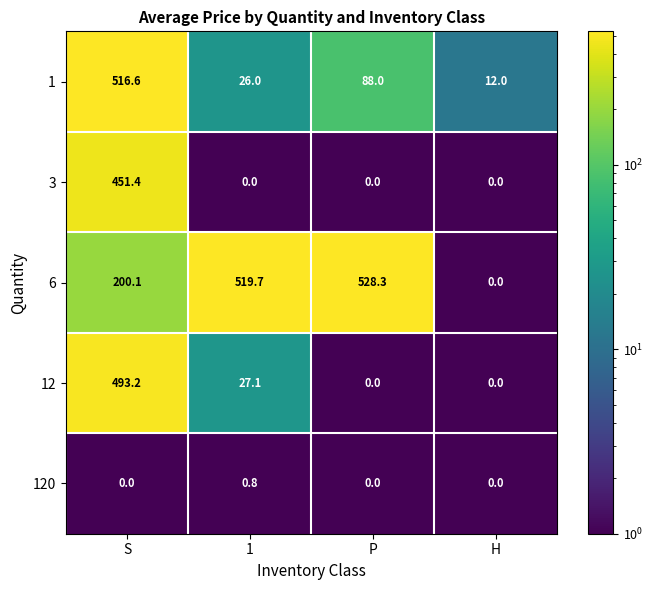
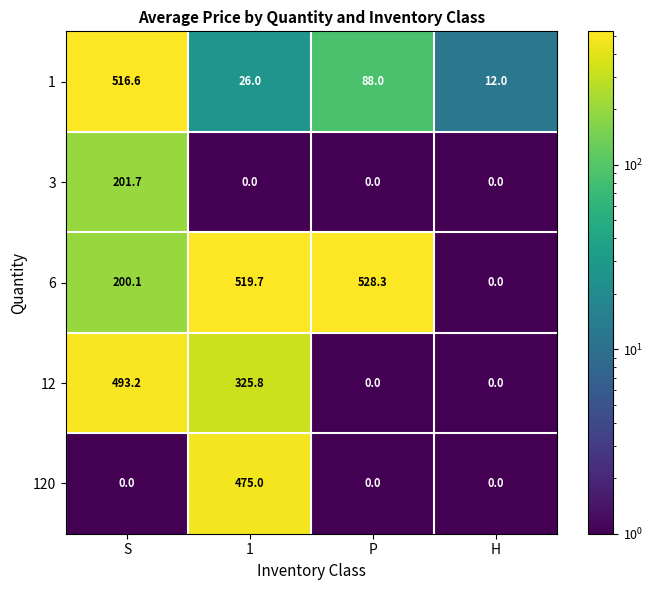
  {
    "1": {
      "S": 516.6,
      "1": 26.0,
      "P": 88.0,
      "H": 12.0
    },
    "3": {
-     "S": 451.4,
+     "S": 201.7,
      "1": 0.0,
      "P": 0.0,
      "H": 0.0
    },
    "6": {
      "S": 200.1,
      "1": 519.7,
      "P": 528.3,
      "H": 0.0
    },
    "12": {
      "S": 493.2,
-     "1": 27.1,
+     "1": 325.8,
      "P": 0.0,
      "H": 0.0
    },
    "120": {
      "S": 0.0,
-     "1": 0.8,
+     "1": 475.0,
      "P": 0.0,
      "H": 0.0
    }
  }
